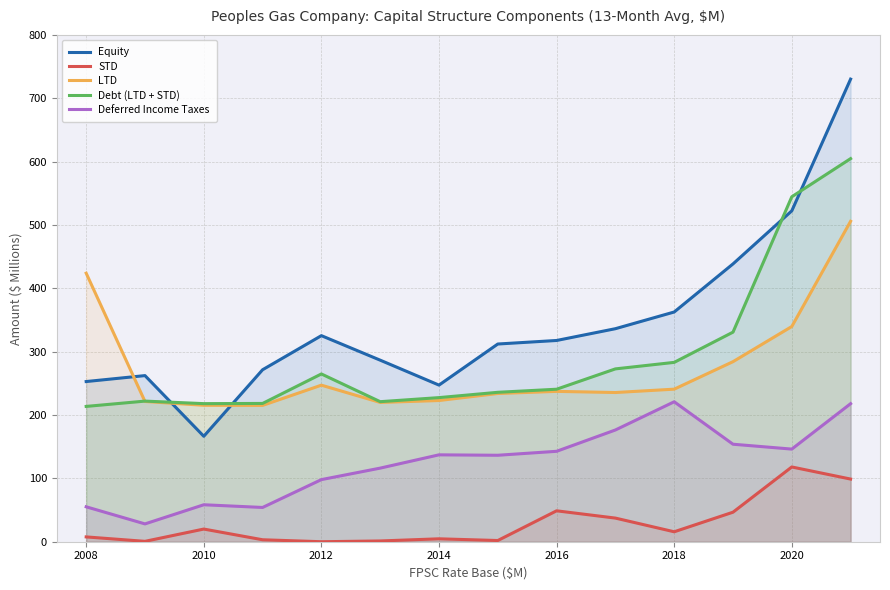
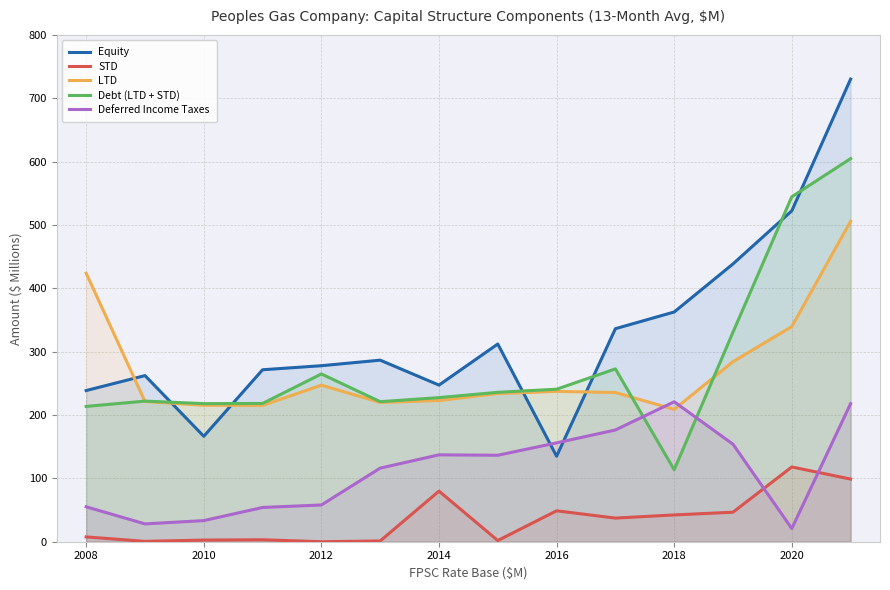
  {
    "Equity": {
-     "2008": 250,
+     "2008": 240,
      "2010": 170,
-     "2012": 330,
+     "2012": 280,
      "2014": 250,
-     "2016": 320,
+     "2016": 130,
      "2018": 360,
      "2020": 520
    },
    "STD": {
      "2008": 10,
-     "2010": 20,
+     "2010": 0,
      "2012": 0,
-     "2014": 0,
+     "2014": 80,
      "2016": 50,
-     "2018": 20,
+     "2018": 40,
      "2020": 120
    },
    "LTD": {
      "2008": 420,
      "2012": 250,
      "2014": 220,
-     "2018": 240,
+     "2018": 210,
      "2020": 340
    },
    "Debt (LTD + STD)": {
      "2008": 210,
      "2012": 260,
      "2014": 230,
-     "2018": 280,
+     "2018": 110,
      "2020": 540
    },
    "Deferred Income Taxes": {
      "2008": 60,
-     "2010": 60,
-     "2012": 100,
+     "2010": 30,
+     "2012": 60,
      "2014": 140,
-     "2016": 140,
+     "2016": 160,
      "2018": 220,
-     "2020": 150
+     "2020": 20
    }
  }
